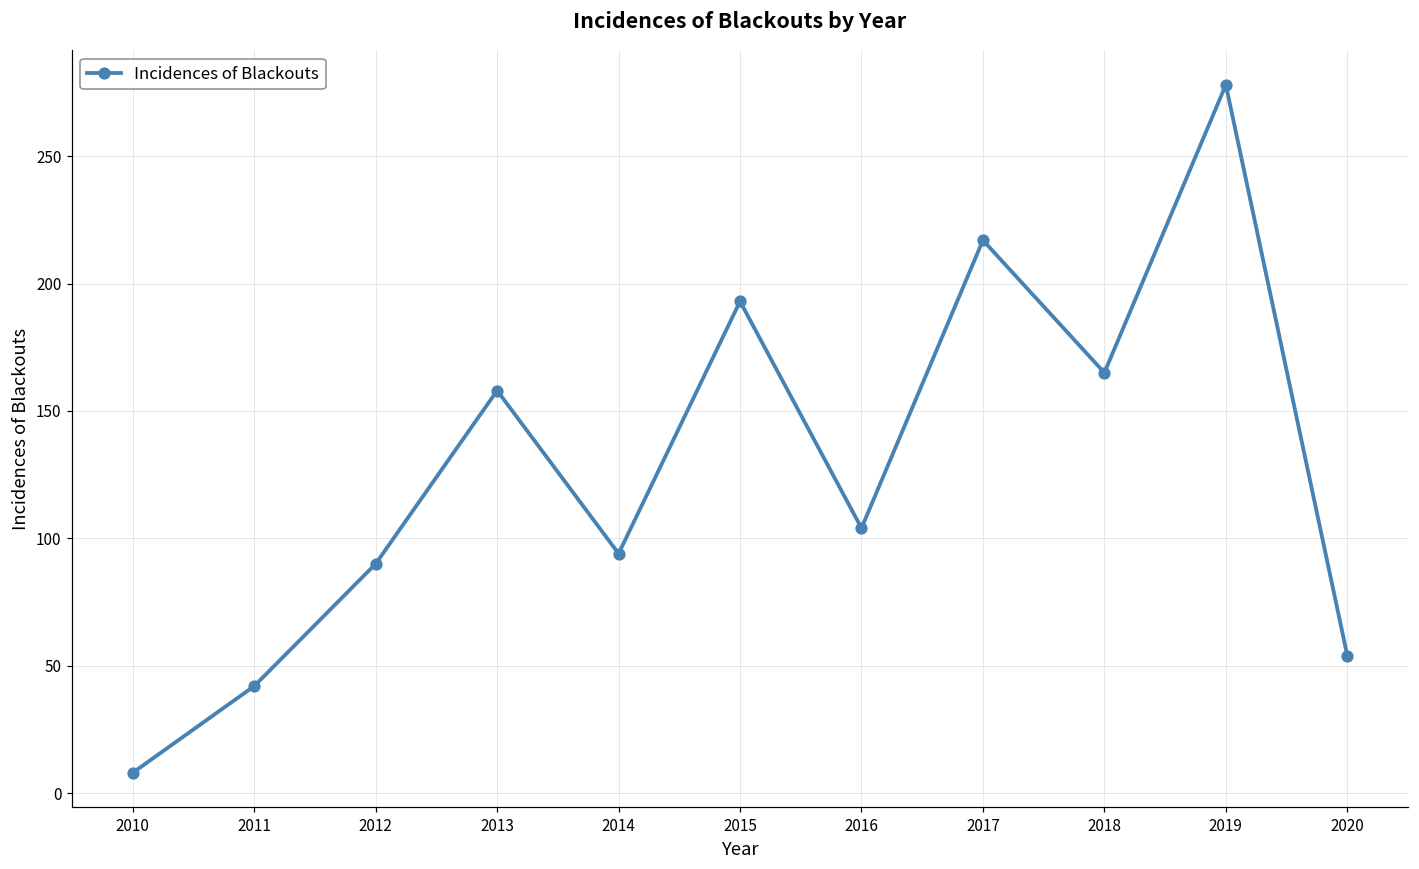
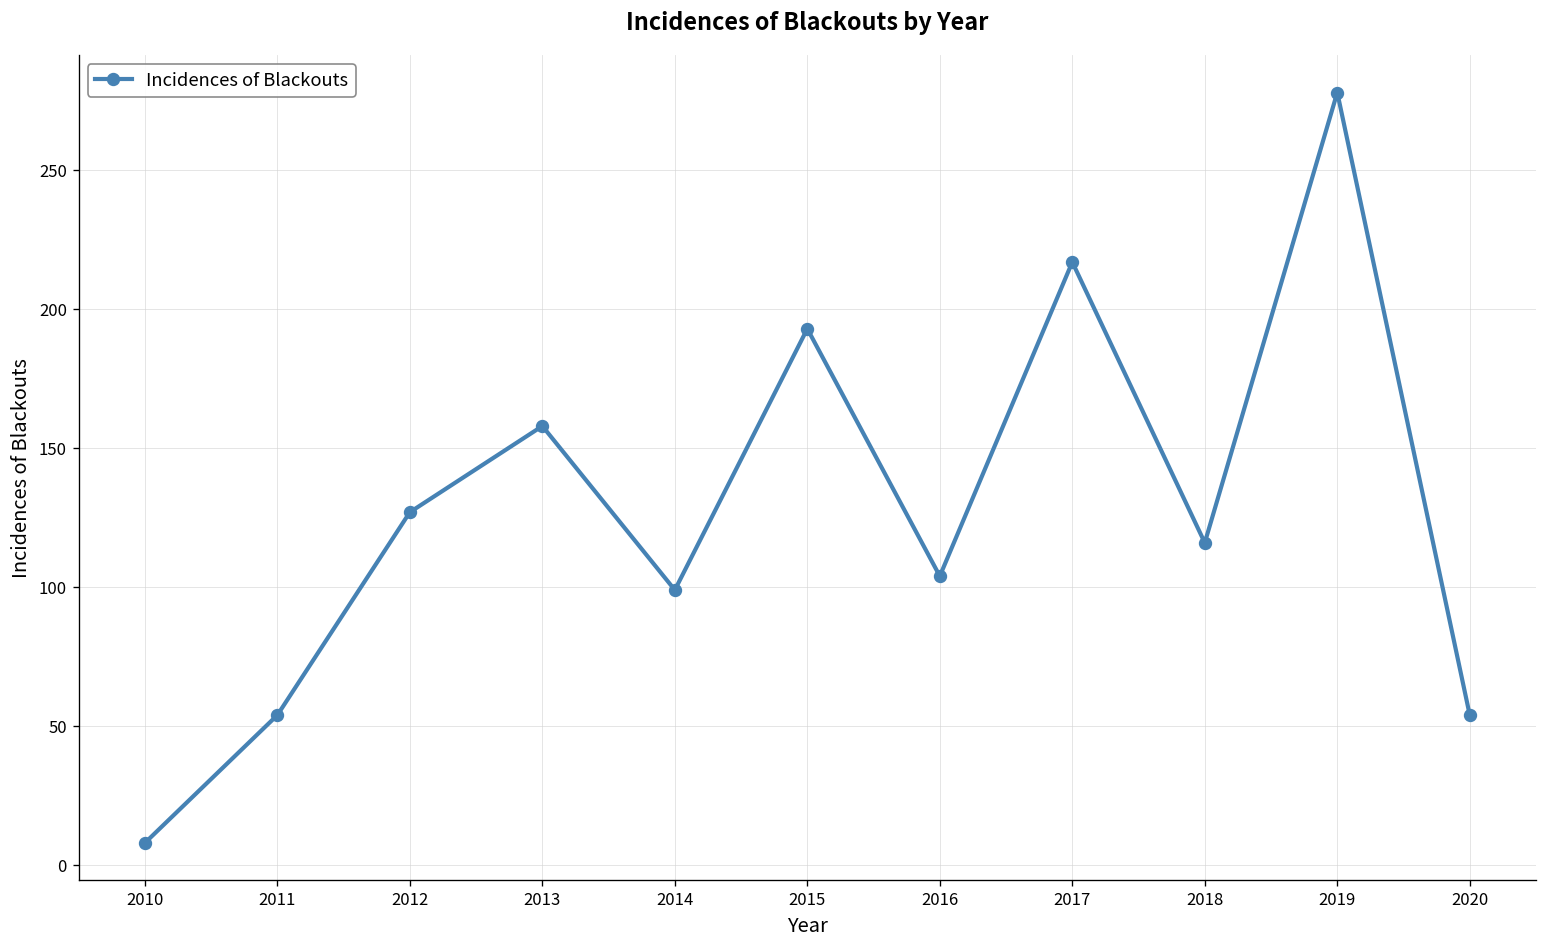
  {
    "2010": 8,
-   "2011": 42,
-   "2012": 90,
+   "2011": 54,
+   "2012": 127,
    "2013": 158,
-   "2014": 94,
+   "2014": 99,
    "2015": 193,
    "2016": 104,
    "2017": 217,
-   "2018": 165,
+   "2018": 116,
    "2019": 278,
    "2020": 54
  }
